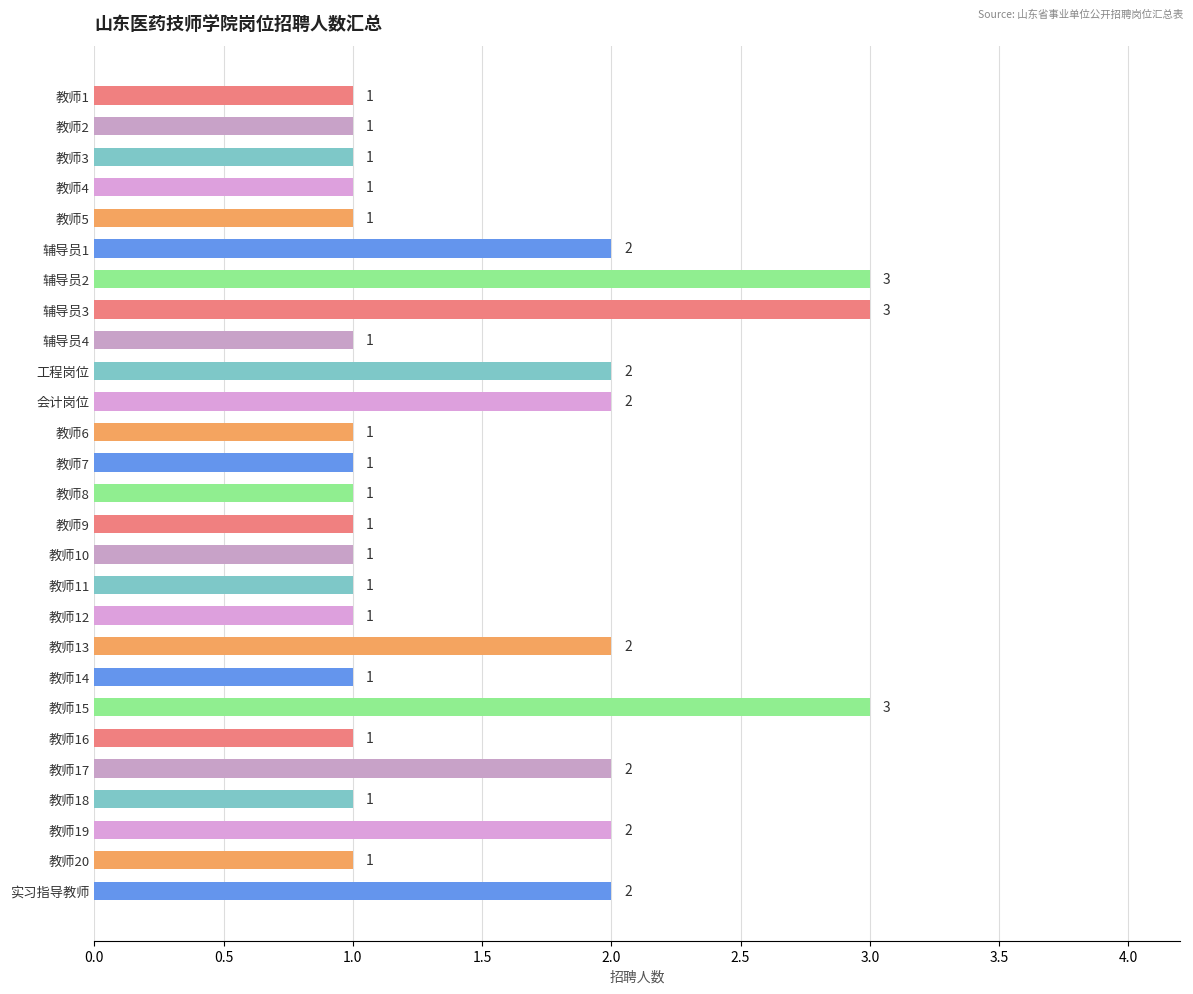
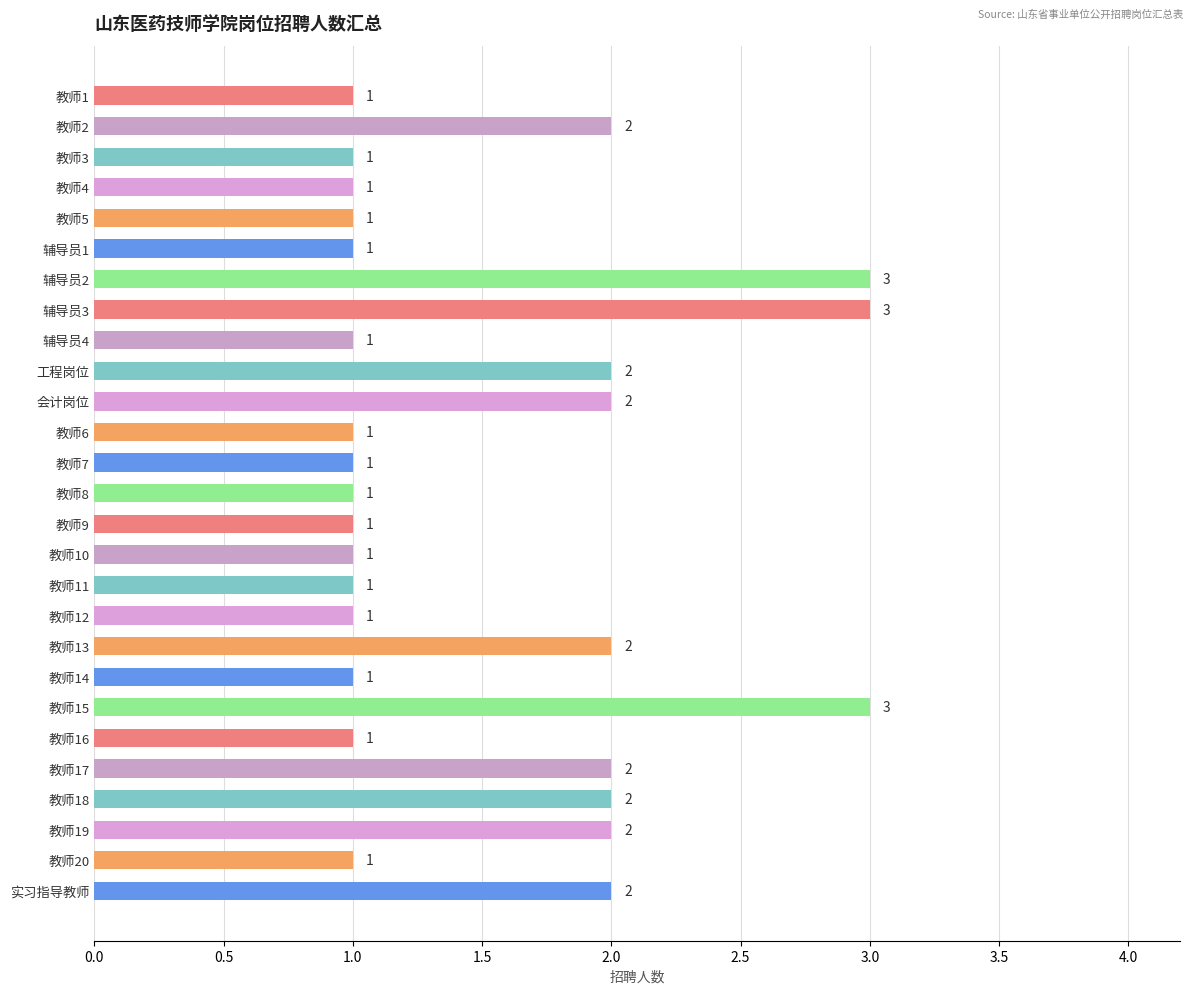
  {
    "教师1": 1,
-   "教师2": 1,
+   "教师2": 2,
    "教师3": 1,
    "教师4": 1,
    "教师5": 1,
-   "辅导员1": 2,
+   "辅导员1": 1,
    "辅导员2": 3,
    "辅导员3": 3,
    "辅导员4": 1,
    "工程岗位": 2,
    "会计岗位": 2,
    "教师6": 1,
    "教师7": 1,
    "教师8": 1,
    "教师9": 1,
    "教师10": 1,
    "教师11": 1,
    "教师12": 1,
    "教师13": 2,
    "教师14": 1,
    "教师15": 3,
    "教师16": 1,
    "教师17": 2,
-   "教师18": 1,
+   "教师18": 2,
    "教师19": 2,
    "教师20": 1,
    "实习指导教师": 2
  }
